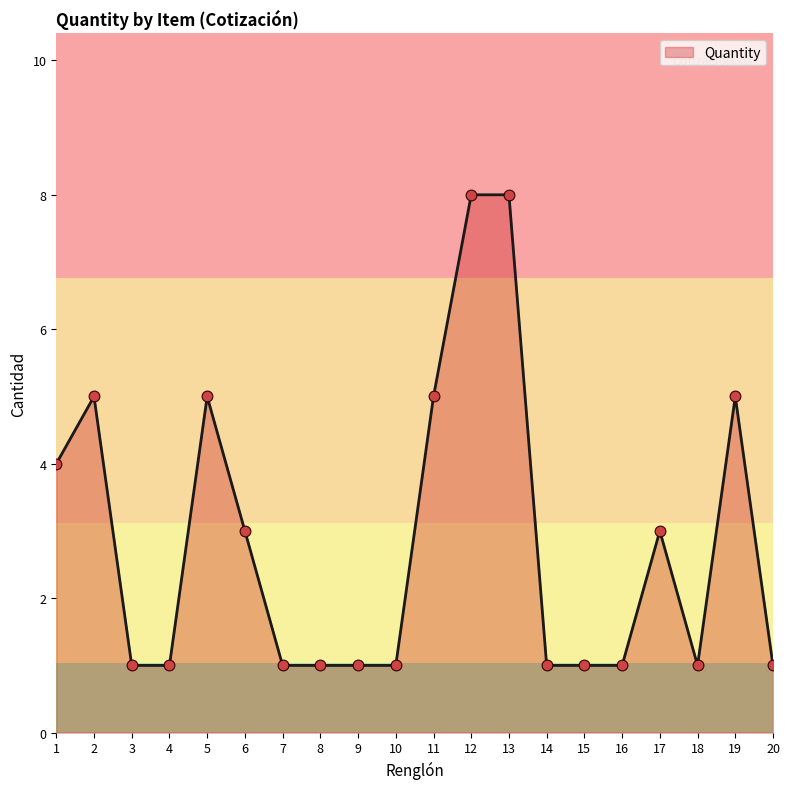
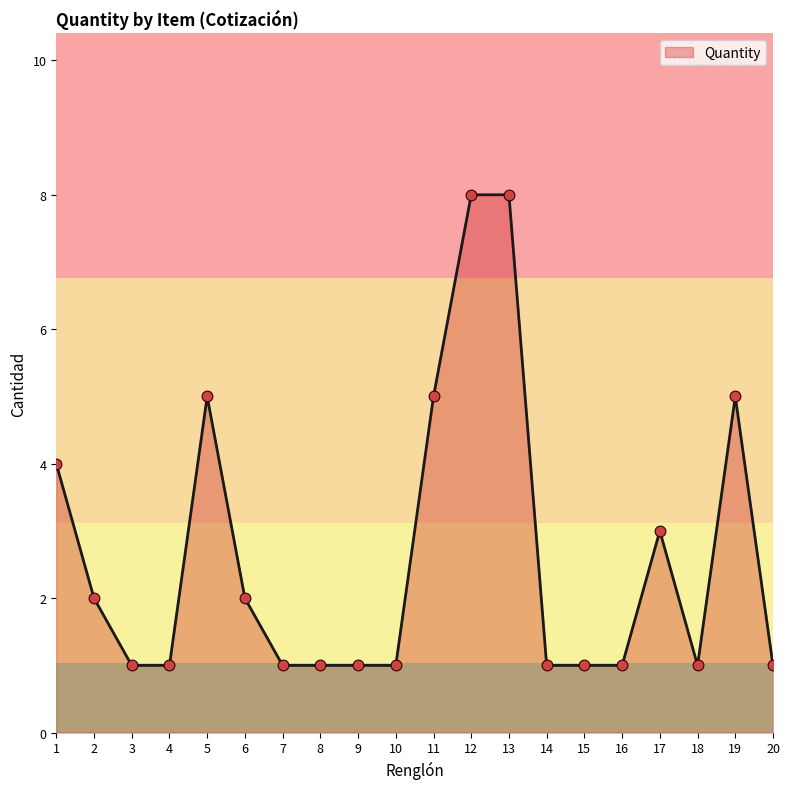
  {
    "1": 4,
-   "2": 5,
+   "2": 2,
    "3": 1,
    "4": 1,
    "5": 5,
-   "6": 3,
+   "6": 2,
    "7": 1,
    "8": 1,
    "9": 1,
    "10": 1,
    "11": 5,
    "12": 8,
    "13": 8,
    "14": 1,
    "15": 1,
    "16": 1,
    "17": 3,
    "18": 1,
    "19": 5,
    "20": 1
  }
